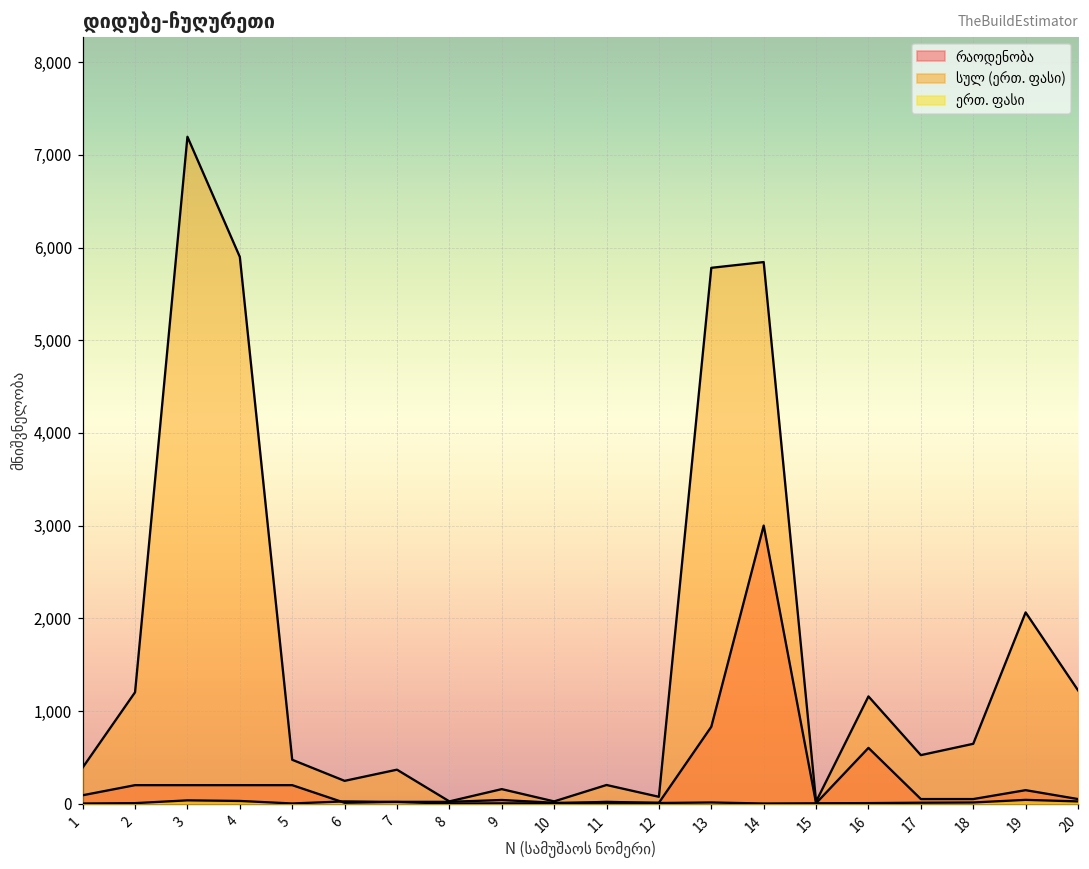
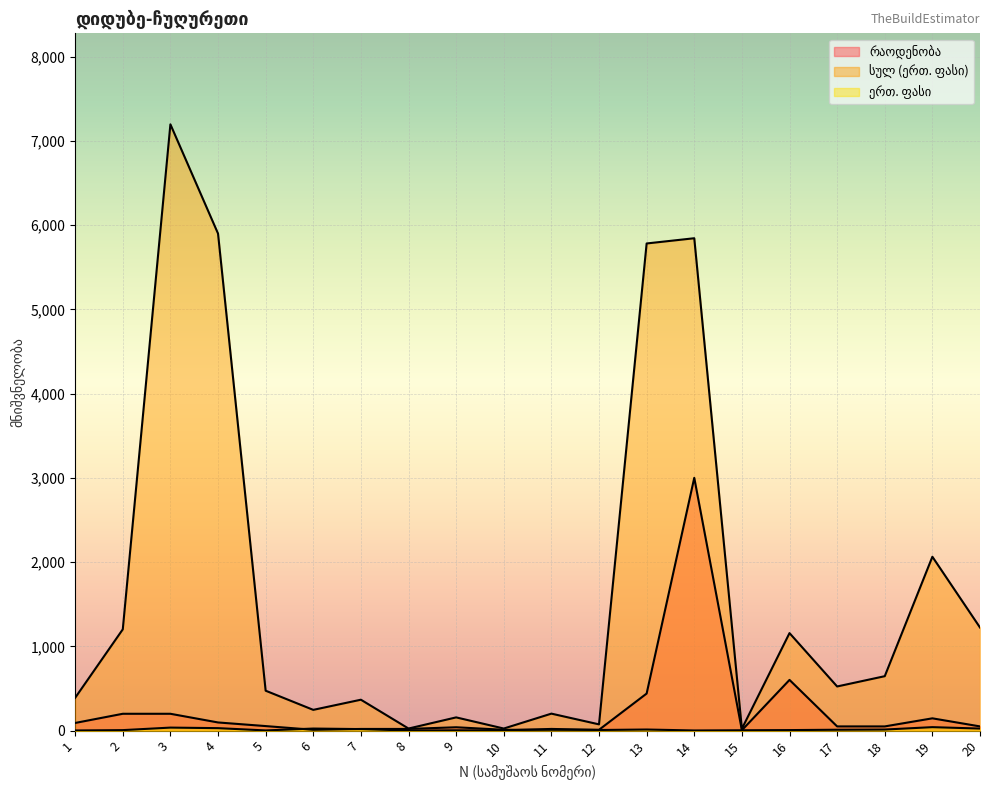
  {
    "რაოდენობა": {
      "1": "100",
      "2": "200",
      "3": "200",
-     "4": "200",
-     "5": "200",
+     "4": "100",
+     "5": "100",
      "9": "0",
-     "13": "800",
+     "13": "400",
      "14": "3,000",
      "16": "600",
      "17": "100",
      "18": "100",
      "19": "100"
    }
  }
